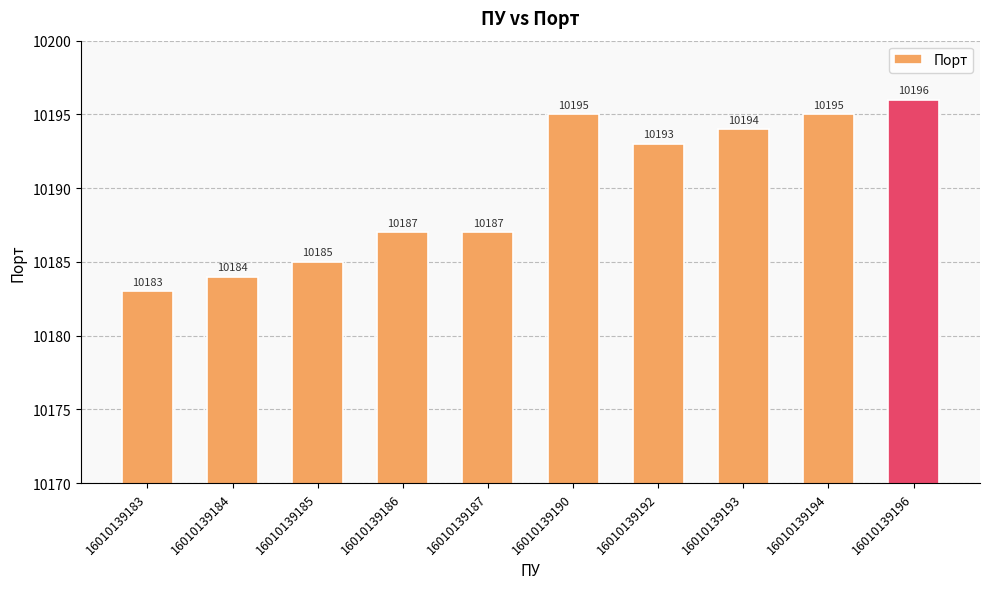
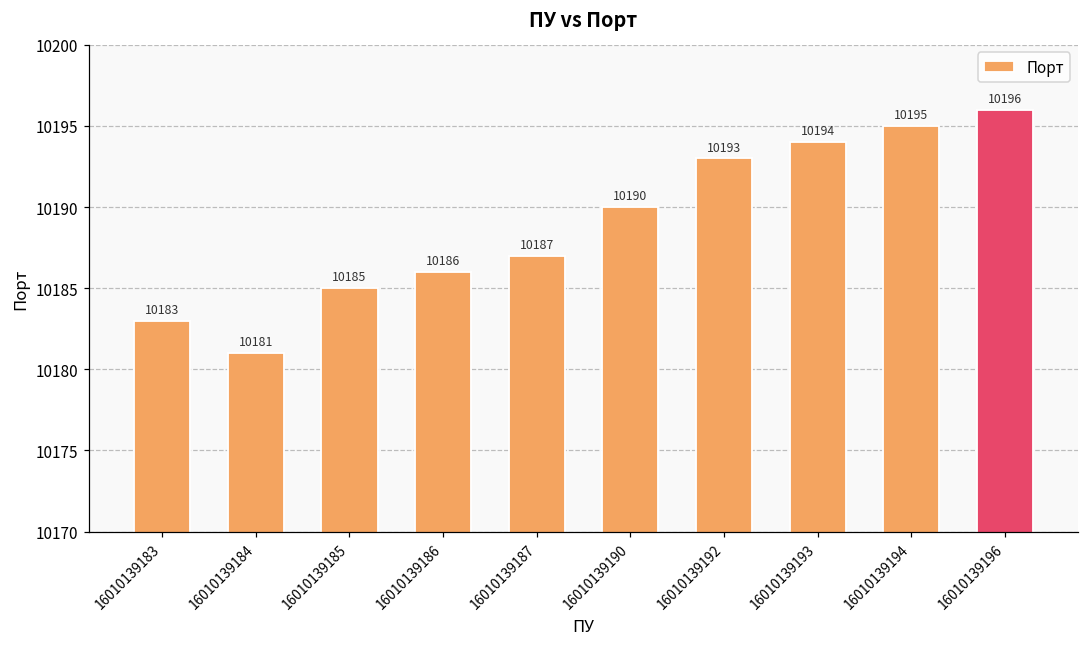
  {
    "16010139183": 10183,
-   "16010139184": 10184,
+   "16010139184": 10181,
    "16010139185": 10185,
-   "16010139186": 10187,
+   "16010139186": 10186,
    "16010139187": 10187,
-   "16010139190": 10195,
+   "16010139190": 10190,
    "16010139192": 10193,
    "16010139193": 10194,
    "16010139194": 10195,
    "16010139196": 10196
  }
